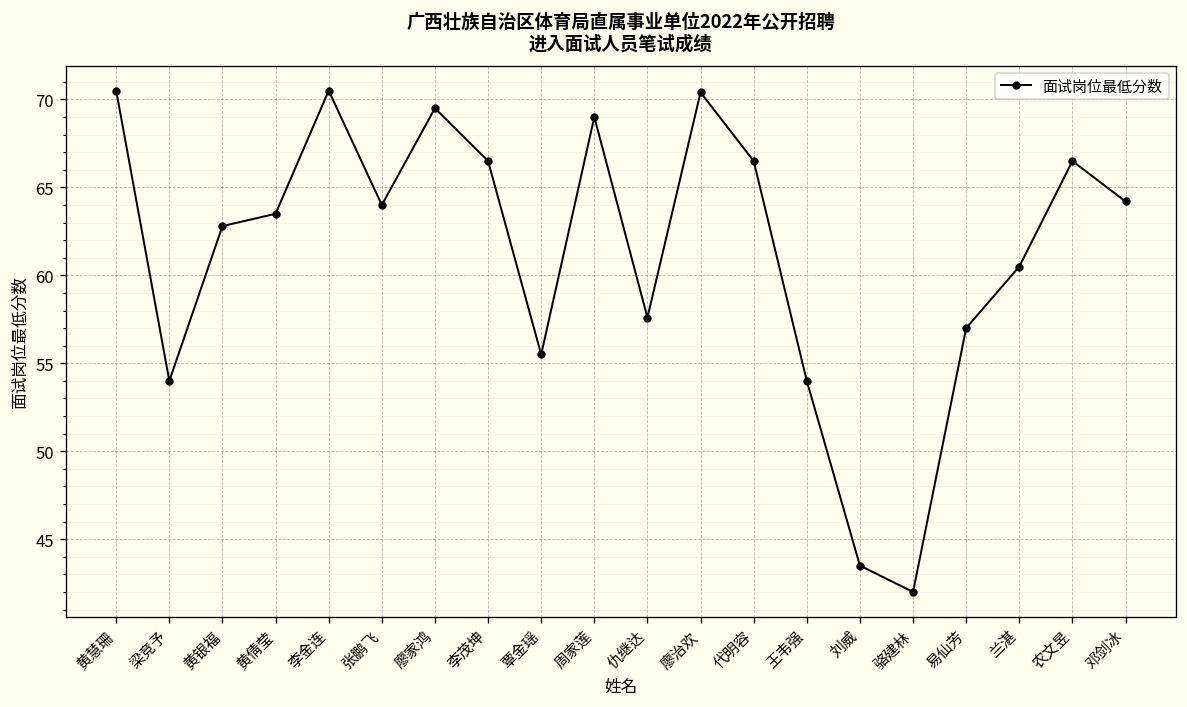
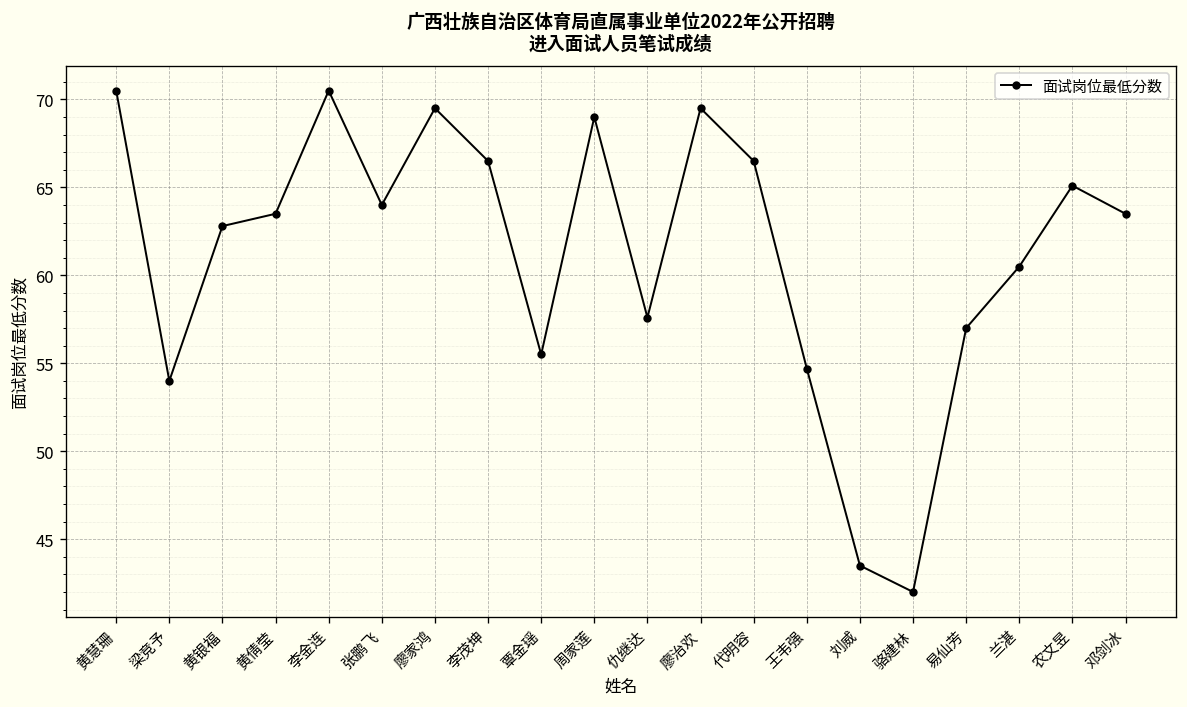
  {
    "黄慧珊": 70.5,
    "梁竞予": 54.0,
    "黄银福": 62.8,
    "黄倩莹": 63.5,
    "李金连": 70.5,
    "张鹏飞": 64.0,
    "廖家鸿": 69.5,
    "李茂坤": 66.5,
    "覃金瑶": 55.5,
    "周家莲": 69.0,
    "仇继达": 57.6,
-   "廖治欢": 70.4,
+   "廖治欢": 69.5,
    "代明容": 66.5,
-   "王韦强": 54.0,
+   "王韦强": 54.7,
    "刘威": 43.5,
    "骆建林": 42.0,
    "易仙芳": 57.0,
    "兰湛": 60.5,
-   "农文昱": 66.5,
-   "邓剑冰": 64.2
+   "农文昱": 65.1,
+   "邓剑冰": 63.5
  }
